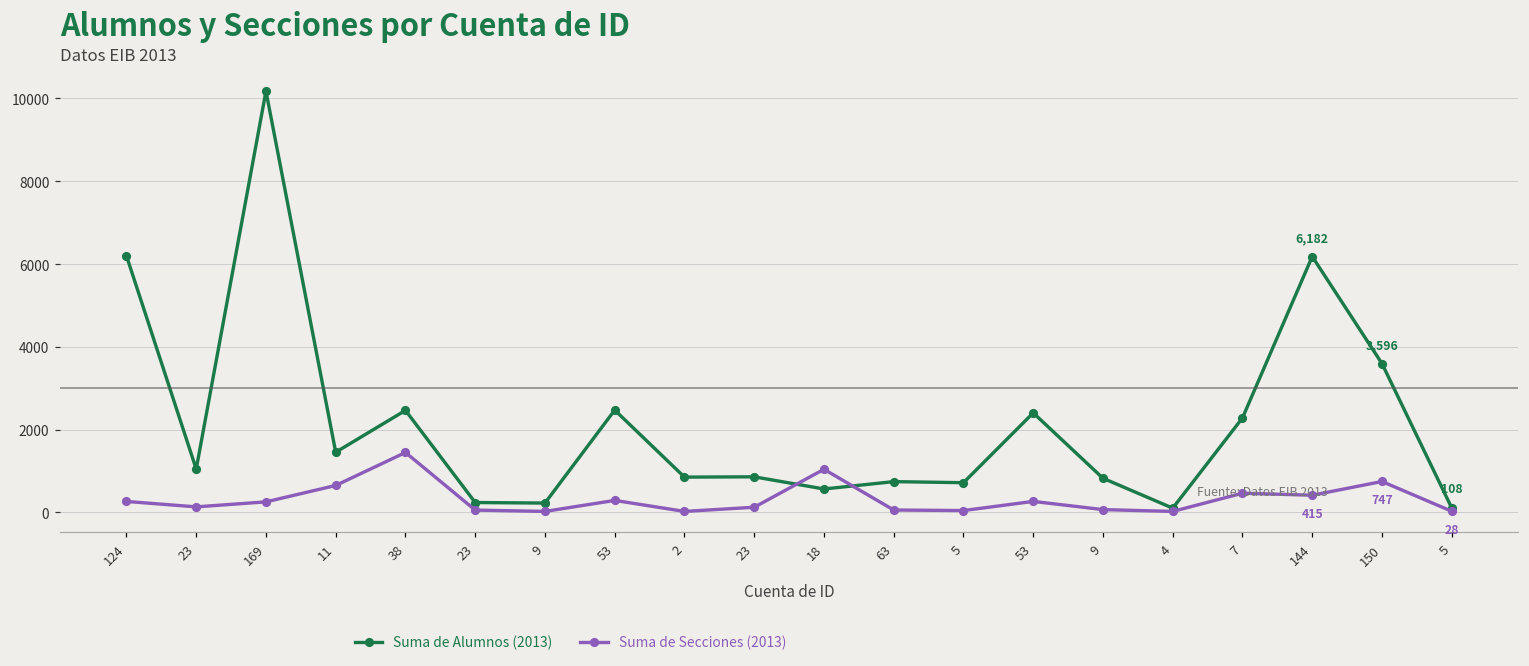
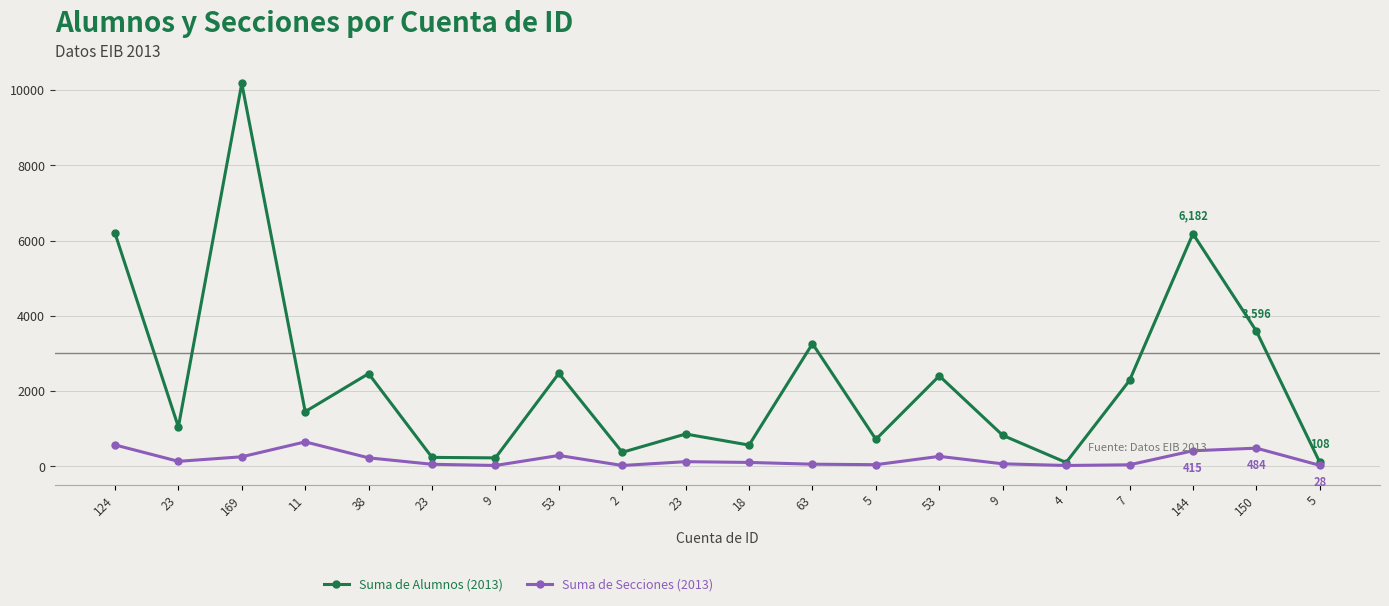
  {
    "Suma de Alumnos (2013)": {
      "124": 6200,
      "169": 10200,
      "11": 1500,
      "38": 2500,
-     "2": 900,
+     "2": 400,
      "18": 600,
-     "63": 700,
+     "63": 3300,
      "4": 100,
      "7": 2300
    },
    "Suma de Secciones (2013)": {
-     "124": 300,
-     "38": 1400,
-     "18": 1000,
-     "7": 500,
+     "124": 600,
+     "38": 200,
+     "18": 100,
+     "7": 0,
      "144": 415,
-     "150": 747
+     "150": 484
    }
  }
